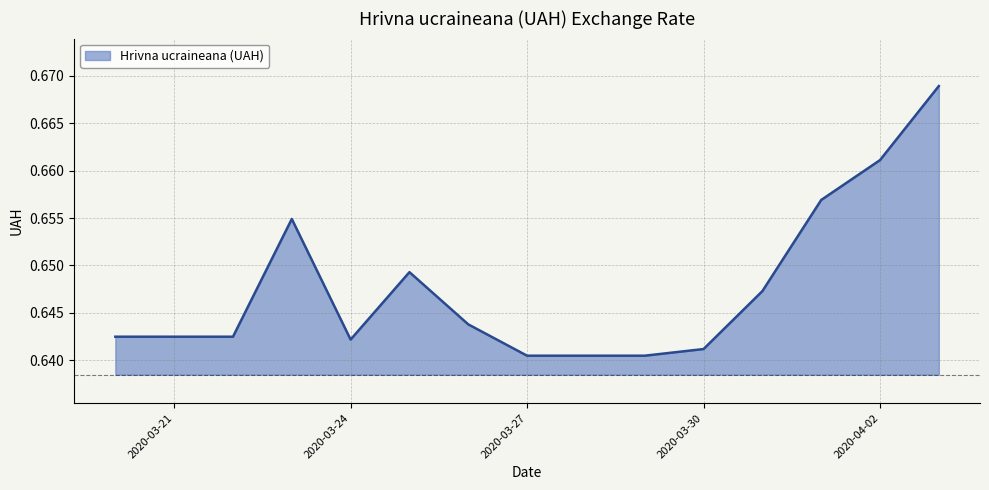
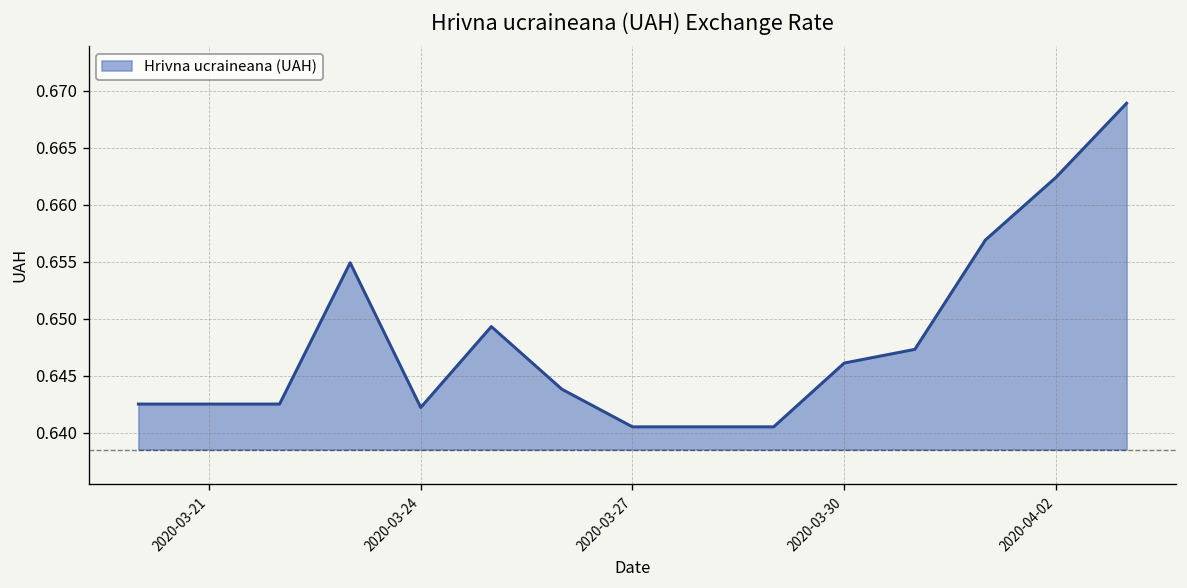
  {
    "2020-03-21": 0.643,
    "2020-03-24": 0.642,
    "2020-03-27": 0.641,
-   "2020-03-30": 0.641,
-   "2020-04-02": 0.661
+   "2020-03-30": 0.646,
+   "2020-04-02": 0.662
  }
